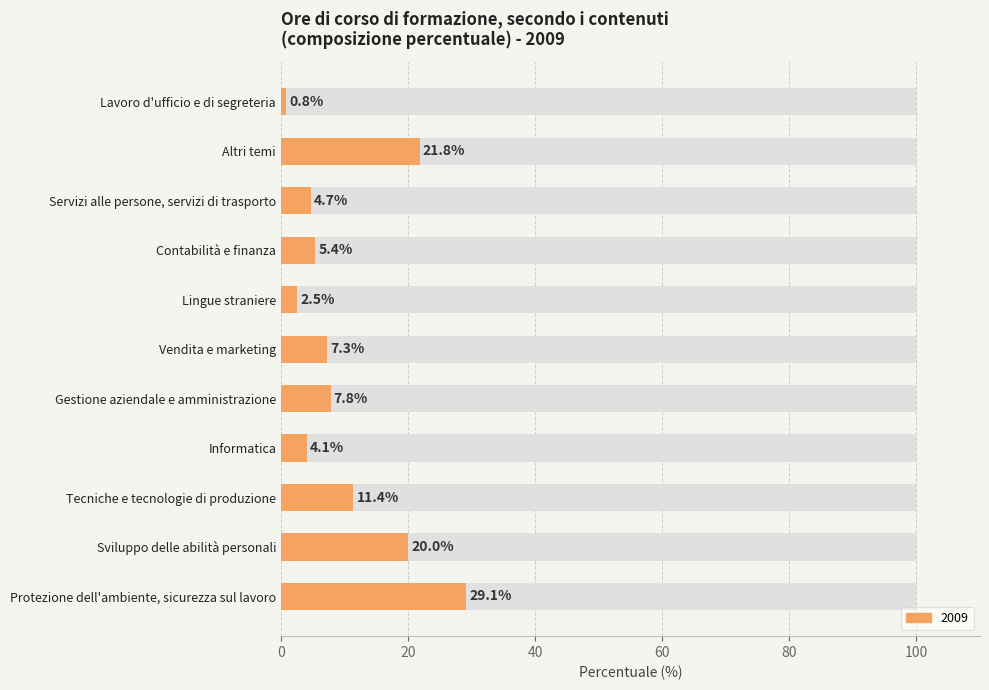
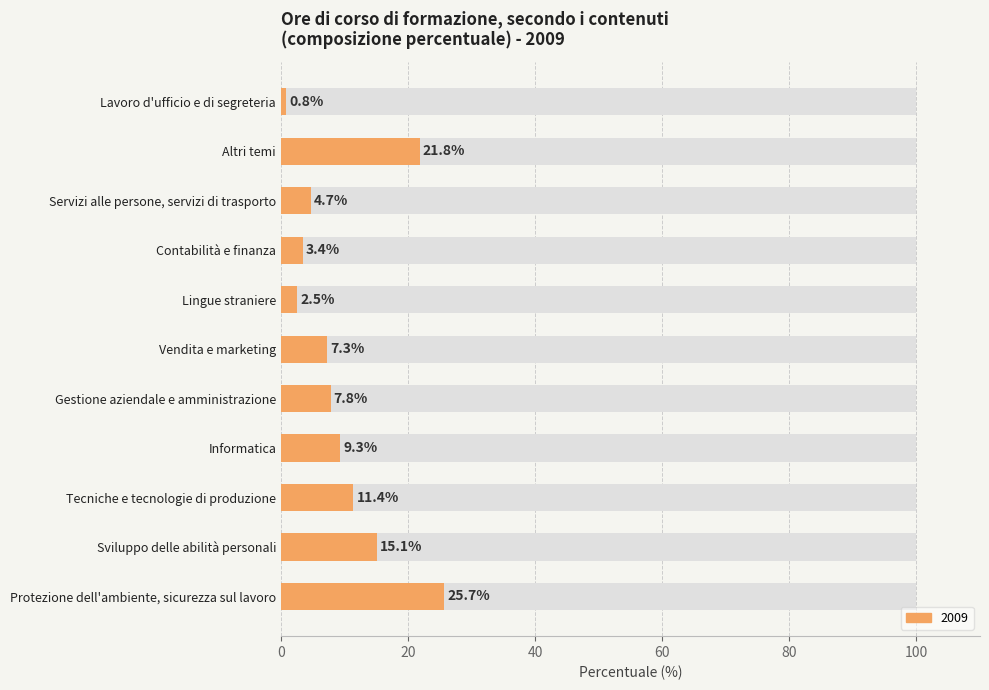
  {
    "2009": {
-     "Contabilità e finanza": "5.4%",
-     "Informatica": "4.1%",
-     "Sviluppo delle abilità personali": "20.0%",
-     "Protezione dell'ambiente, sicurezza sul lavoro": "29.1%"
+     "Contabilità e finanza": "3.4%",
+     "Informatica": "9.3%",
+     "Sviluppo delle abilità personali": "15.1%",
+     "Protezione dell'ambiente, sicurezza sul lavoro": "25.7%"
    }
  }
